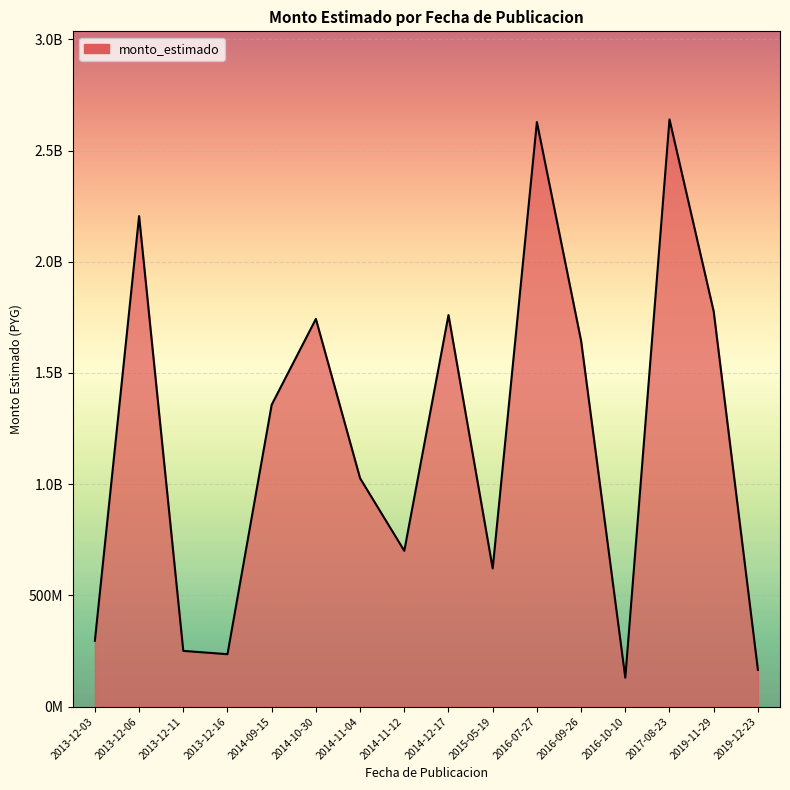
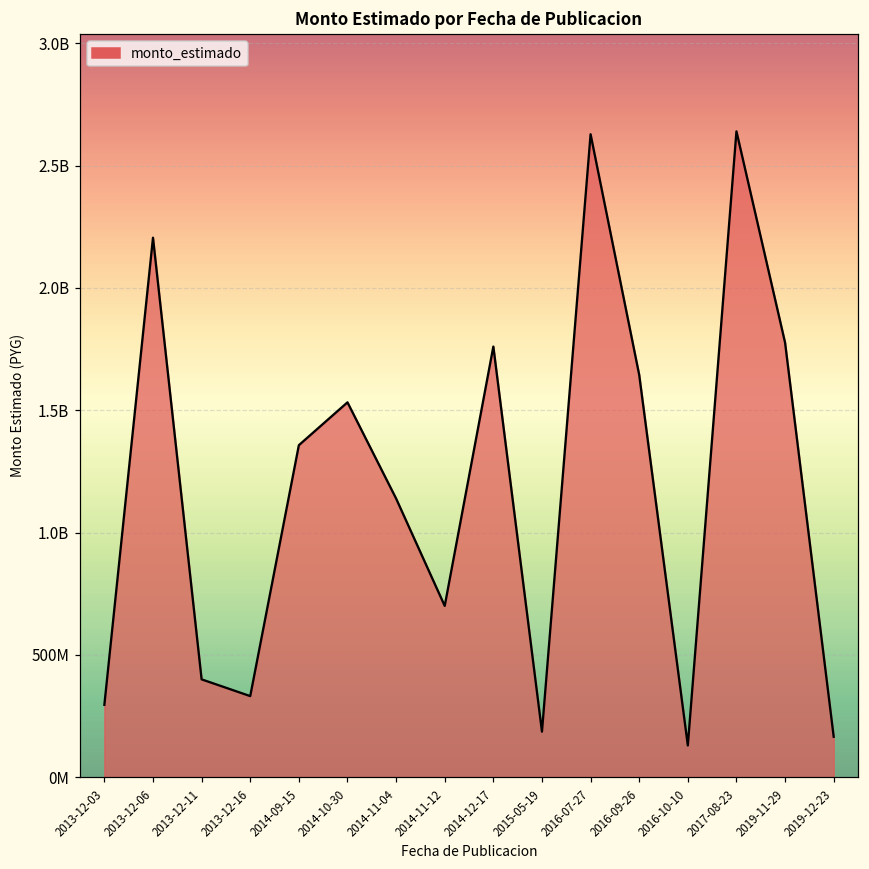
  {
    "2013-12-03": 300000000,
    "2013-12-06": 2210000000,
-   "2013-12-11": 250000000,
-   "2013-12-16": 240000000,
+   "2013-12-11": 400000000,
+   "2013-12-16": 330000000,
    "2014-09-15": 1360000000,
-   "2014-10-30": 1740000000,
-   "2014-11-04": 1030000000,
+   "2014-10-30": 1530000000,
+   "2014-11-04": 1140000000,
    "2014-11-12": 700000000,
    "2014-12-17": 1760000000,
-   "2015-05-19": 620000000,
+   "2015-05-19": 190000000,
    "2016-07-27": 2630000000,
    "2016-09-26": 1640000000,
    "2016-10-10": 130000000,
    "2017-08-23": 2640000000,
    "2019-11-29": 1780000000,
    "2019-12-23": 170000000
  }
